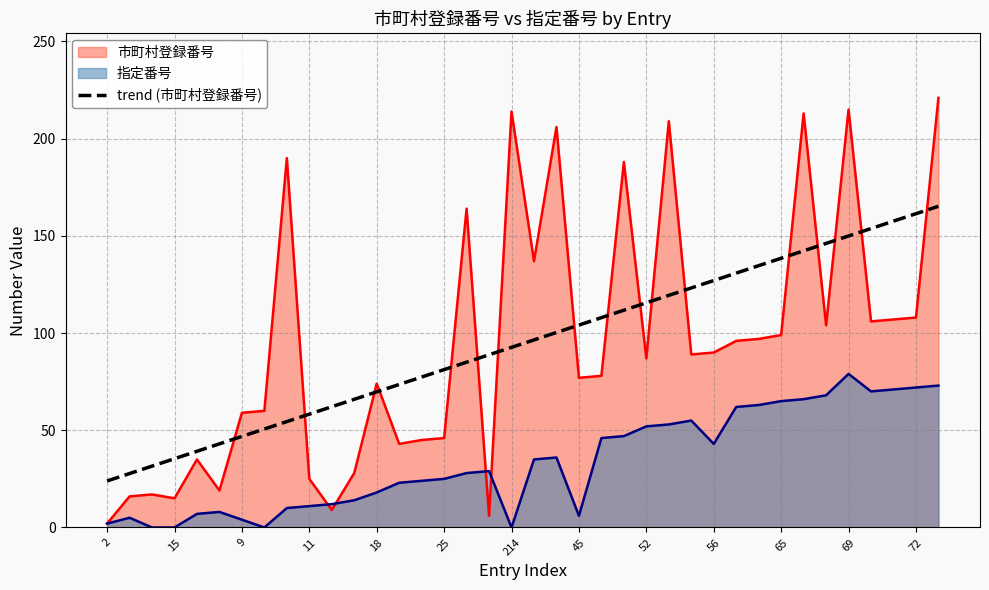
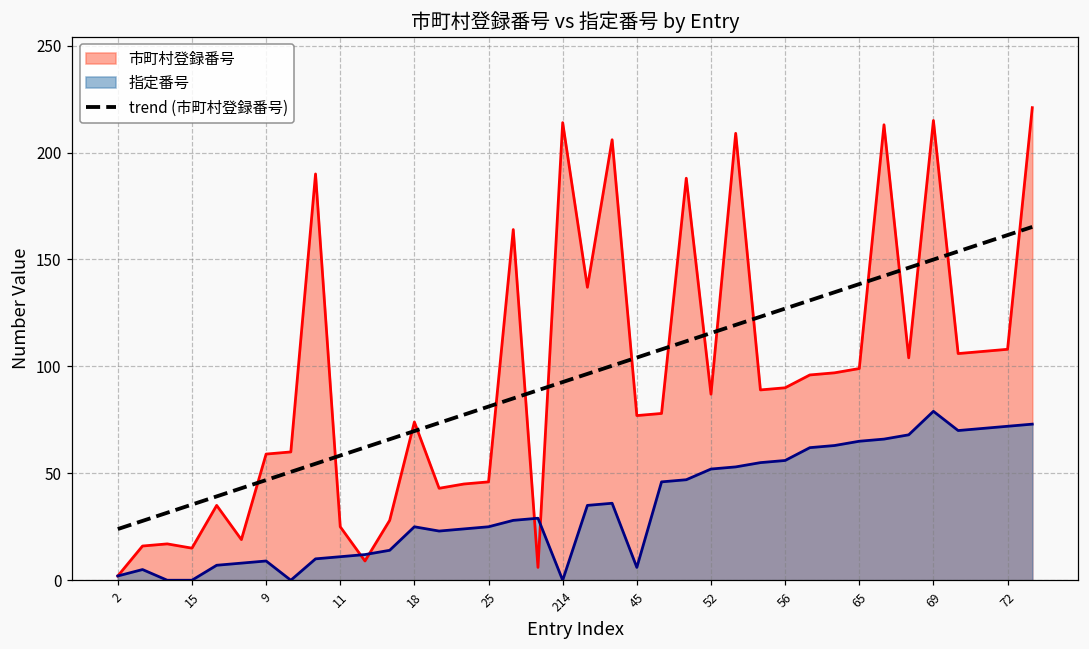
  {
    "市町村登録番号": {
      "15": 15,
      "9": 59,
      "11": 25,
      "18": 74,
      "25": 46,
      "214": 214,
      "45": 77,
      "52": 87,
      "56": 90,
      "65": 99,
      "69": 215,
      "72": 108
    },
    "指定番号": {
      "15": 0,
-     "9": 4,
+     "9": 9,
      "11": 11,
-     "18": 18,
+     "18": 25,
      "25": 25,
      "214": 0,
      "45": 6,
      "52": 52,
-     "56": 43,
+     "56": 56,
      "65": 65,
      "69": 79,
      "72": 72
    },
    "trend (市町村登録番号)": {
      "2": 24,
      "15": 35,
      "9": 47,
      "11": 58,
      "18": 70,
      "25": 81,
      "214": 93,
      "45": 104,
      "52": 116,
      "56": 127,
      "65": 138,
      "69": 150,
      "72": 161
    }
  }
